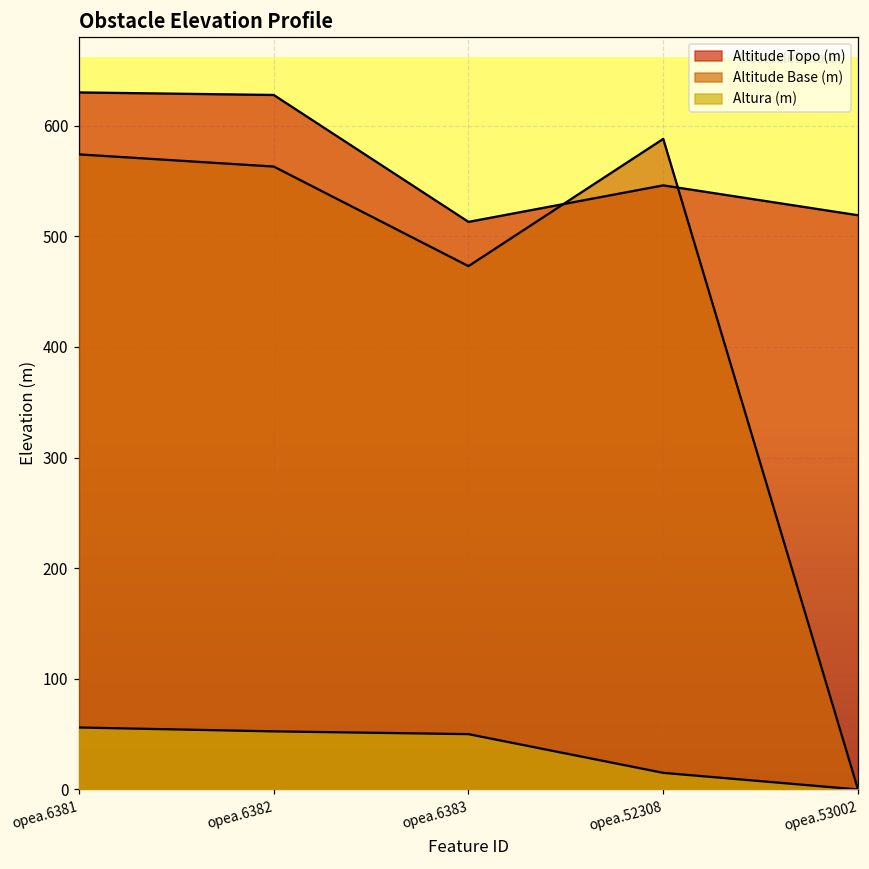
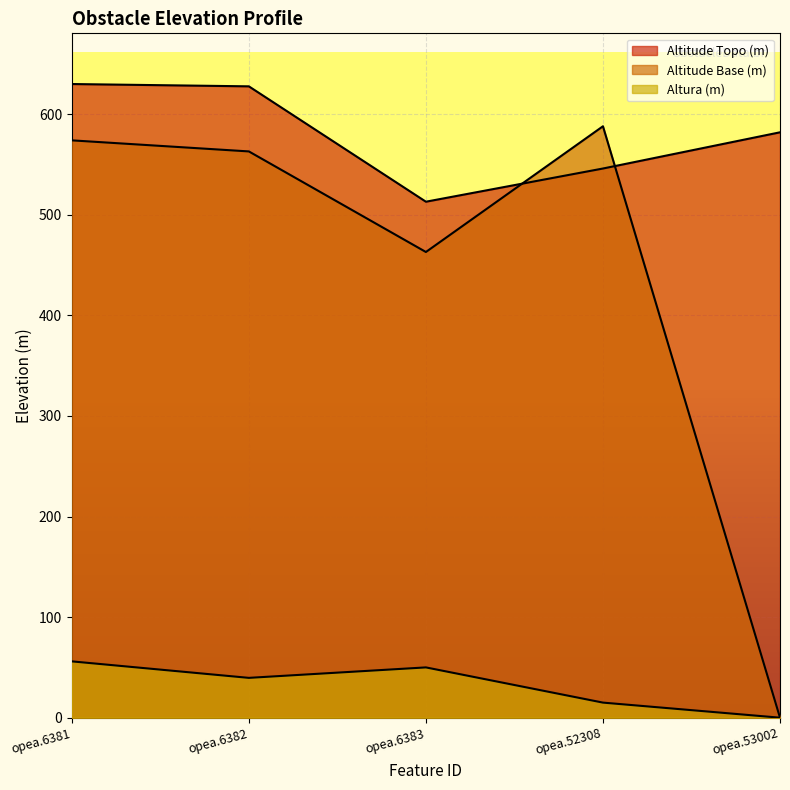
  {
    "Altitude Topo (m)": {
      "opea.6381": 630,
      "opea.6382": 628,
      "opea.6383": 513,
      "opea.52308": 546,
-     "opea.53002": 519
+     "opea.53002": 582
    },
    "Altitude Base (m)": {
      "opea.6381": 574,
      "opea.6382": 563,
-     "opea.6383": 473,
+     "opea.6383": 463,
      "opea.52308": 588
    },
    "Altura (m)": {
      "opea.6381": 56,
-     "opea.6382": 53,
+     "opea.6382": 40,
      "opea.6383": 50,
      "opea.52308": 15
    }
  }
